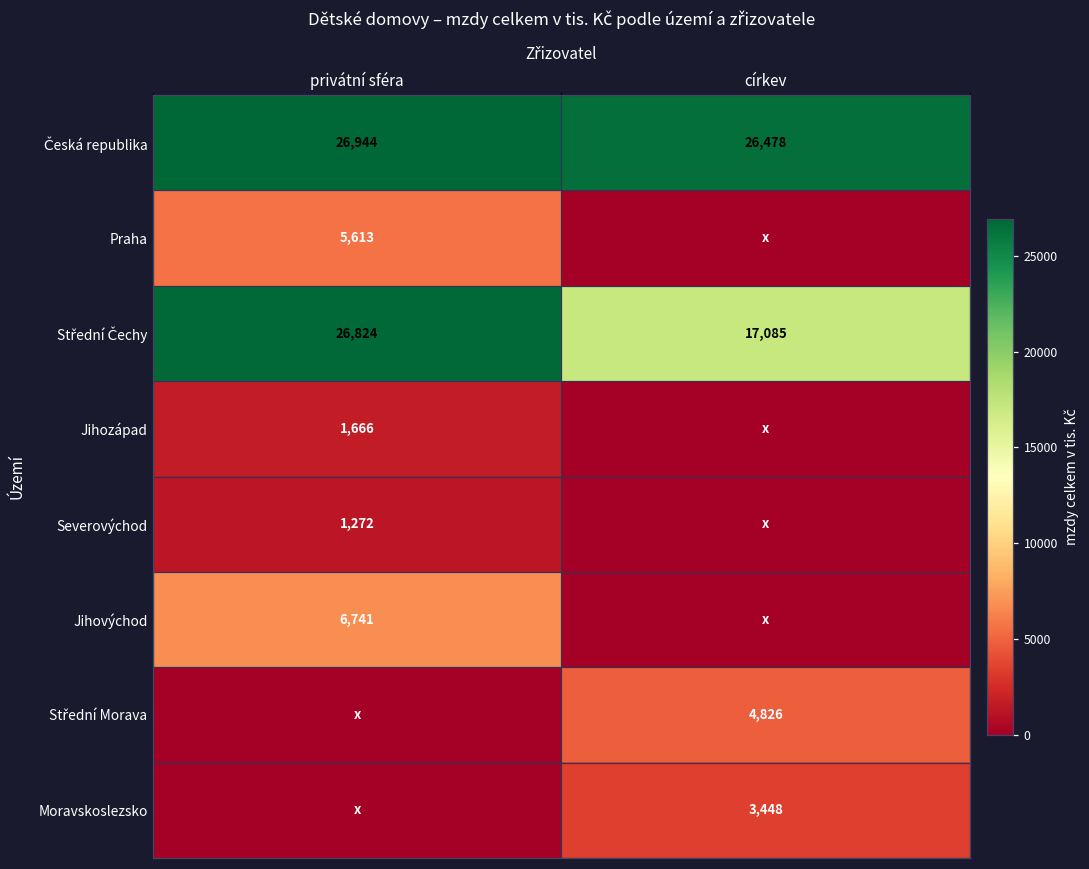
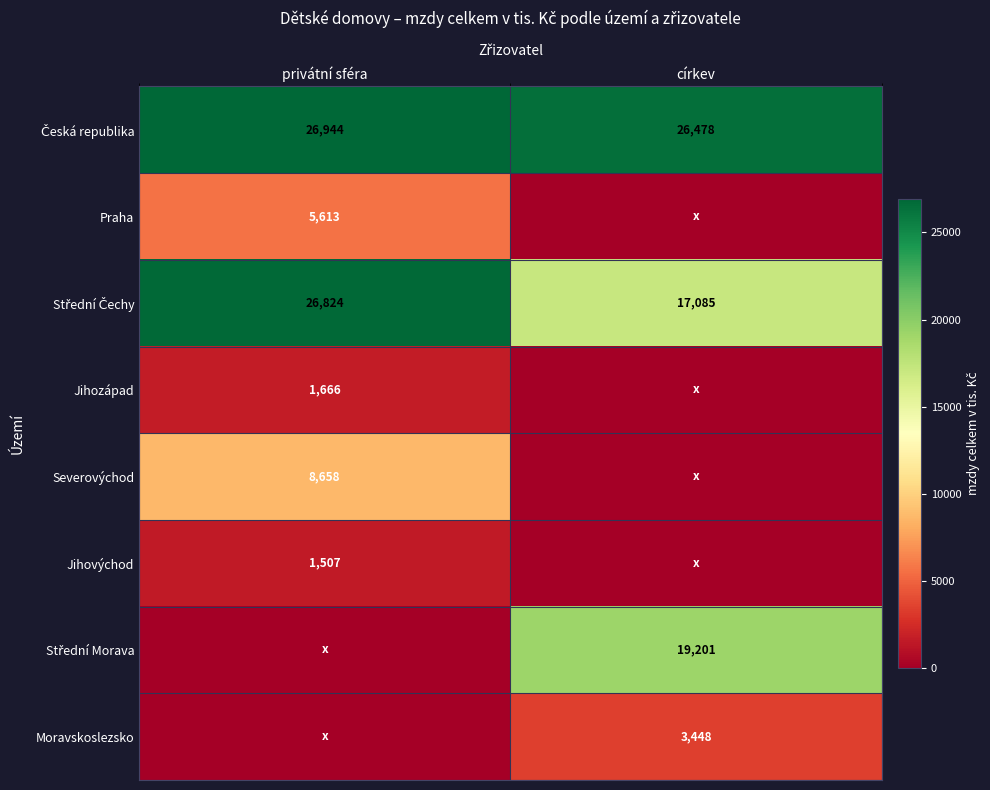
  {
    "Česká republika": {
      "privátní sféra": "26,944",
      "církev": "26,478"
    },
    "Praha": {
      "privátní sféra": "5,613"
    },
    "Střední Čechy": {
      "privátní sféra": "26,824",
      "církev": "17,085"
    },
    "Jihozápad": {
      "privátní sféra": "1,666"
    },
    "Severovýchod": {
-     "privátní sféra": "1,272"
+     "privátní sféra": "8,658"
    },
    "Jihovýchod": {
-     "privátní sféra": "6,741"
+     "privátní sféra": "1,507"
    },
    "Střední Morava": {
-     "církev": "4,826"
+     "církev": "19,201"
    },
    "Moravskoslezsko": {
      "církev": "3,448"
    }
  }
